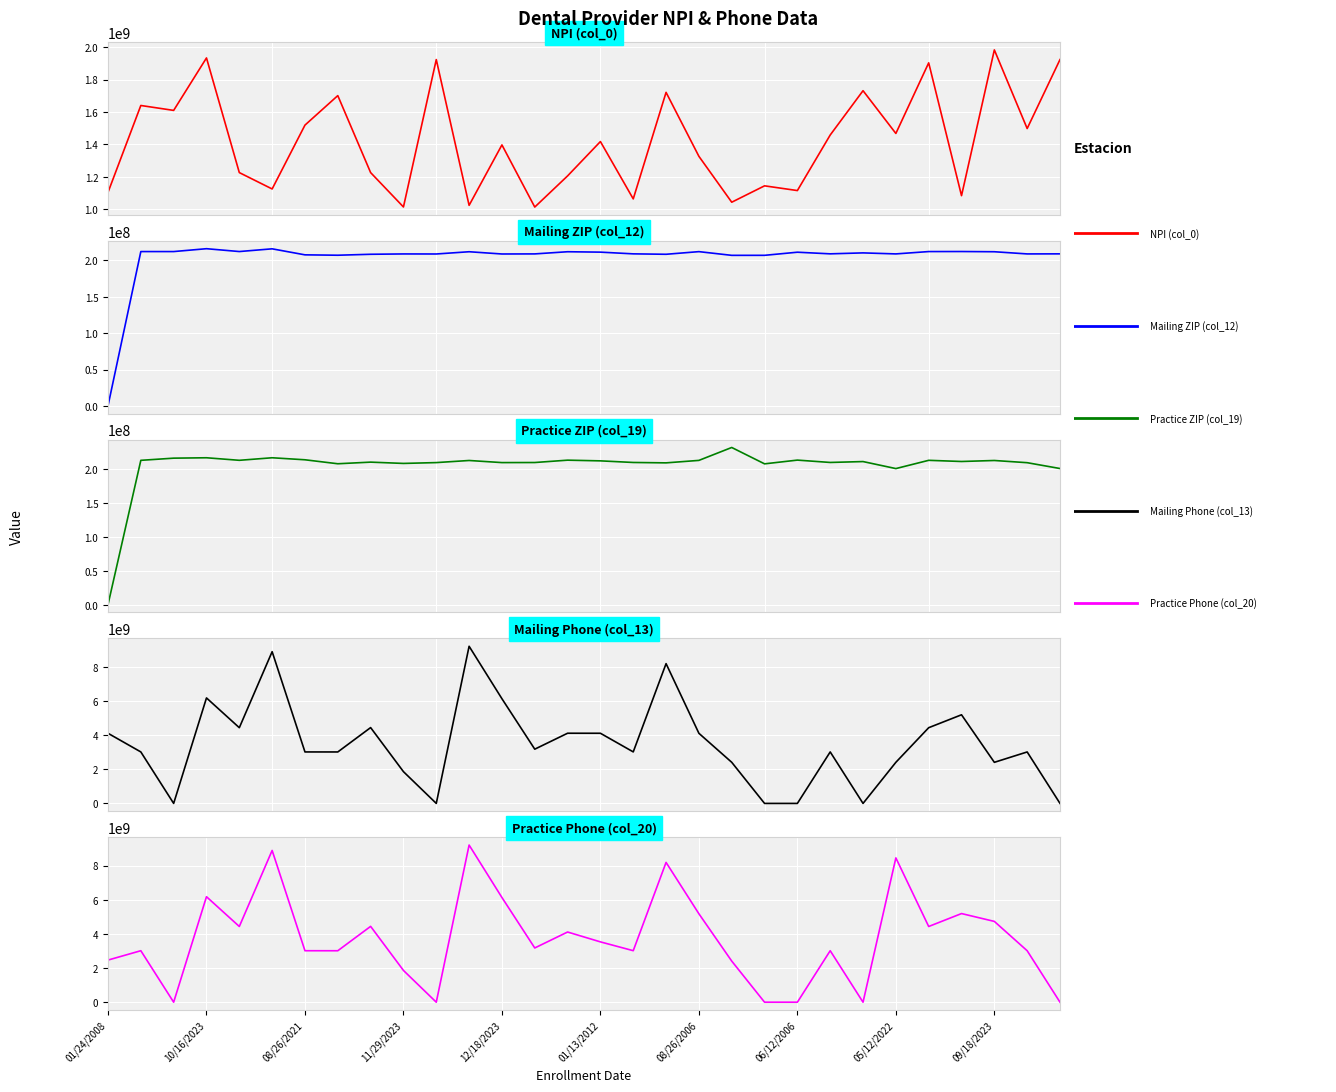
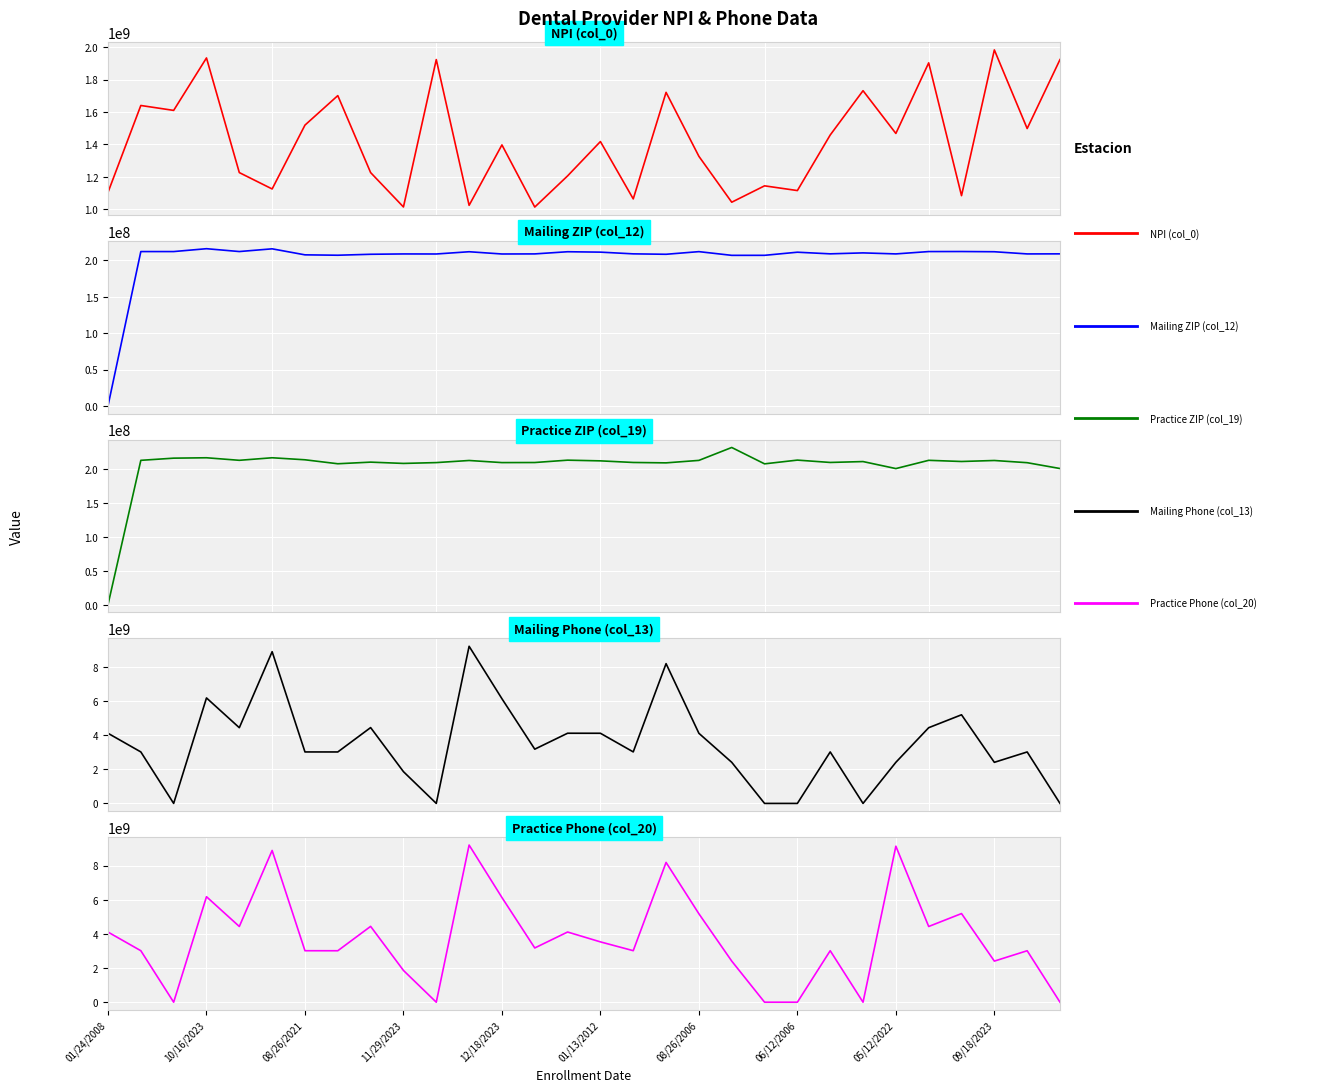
  {
    "Practice Phone (col_20)": {
-     "01/24/2008": 2500000000,
+     "01/24/2008": 4100000000,
      "08/26/2021": 3000000000,
      "12/18/2023": 6100000000,
      "01/13/2012": 3500000000,
      "08/26/2006": 5200000000,
      "06/12/2006": 0,
-     "05/12/2022": 8400000000,
-     "09/18/2023": 4700000000
+     "05/12/2022": 9100000000,
+     "09/18/2023": 2400000000
    }
  }
